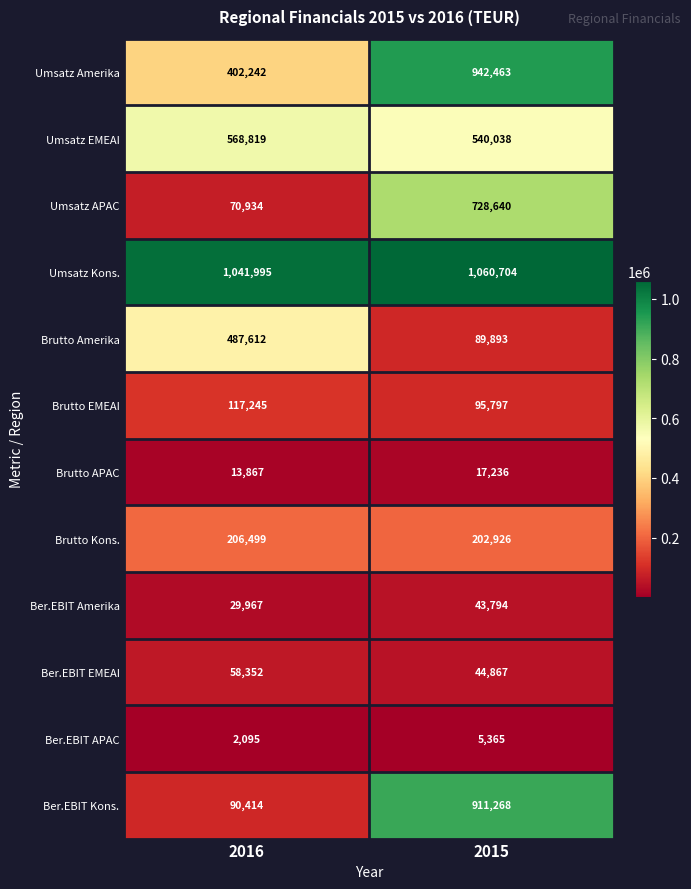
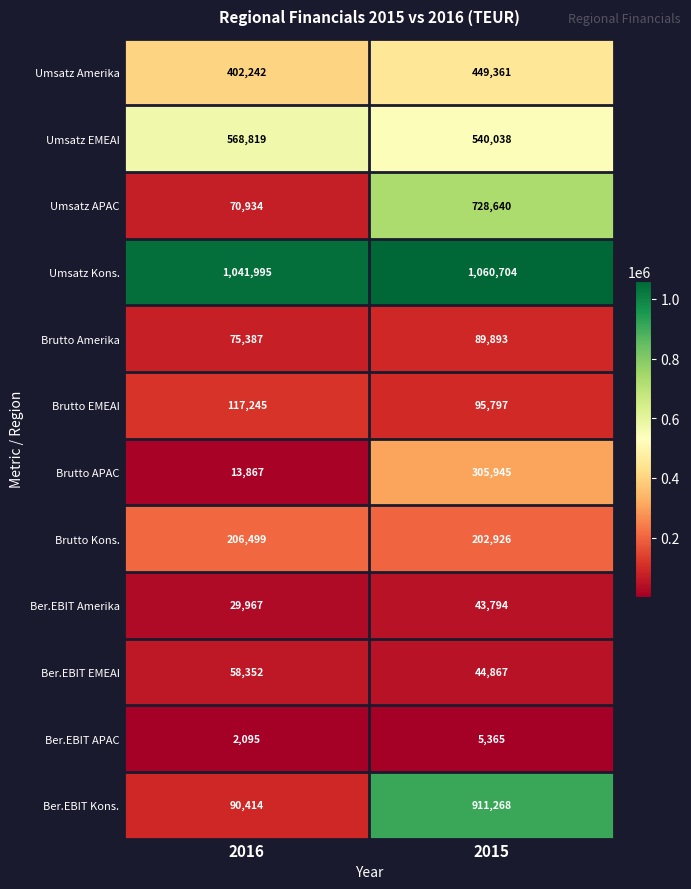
  {
    "Umsatz Amerika": {
      "2016": "402,242",
-     "2015": "942,463"
+     "2015": "449,361"
    },
    "Umsatz EMEAI": {
      "2016": "568,819",
      "2015": "540,038"
    },
    "Umsatz APAC": {
      "2016": "70,934",
      "2015": "728,640"
    },
    "Umsatz Kons.": {
      "2016": "1,041,995",
      "2015": "1,060,704"
    },
    "Brutto Amerika": {
-     "2016": "487,612",
+     "2016": "75,387",
      "2015": "89,893"
    },
    "Brutto EMEAI": {
      "2016": "117,245",
      "2015": "95,797"
    },
    "Brutto APAC": {
      "2016": "13,867",
-     "2015": "17,236"
+     "2015": "305,945"
    },
    "Brutto Kons.": {
      "2016": "206,499",
      "2015": "202,926"
    },
    "Ber.EBIT Amerika": {
      "2016": "29,967",
      "2015": "43,794"
    },
    "Ber.EBIT EMEAI": {
      "2016": "58,352",
      "2015": "44,867"
    },
    "Ber.EBIT APAC": {
      "2016": "2,095",
      "2015": "5,365"
    },
    "Ber.EBIT Kons.": {
      "2016": "90,414",
      "2015": "911,268"
    }
  }
